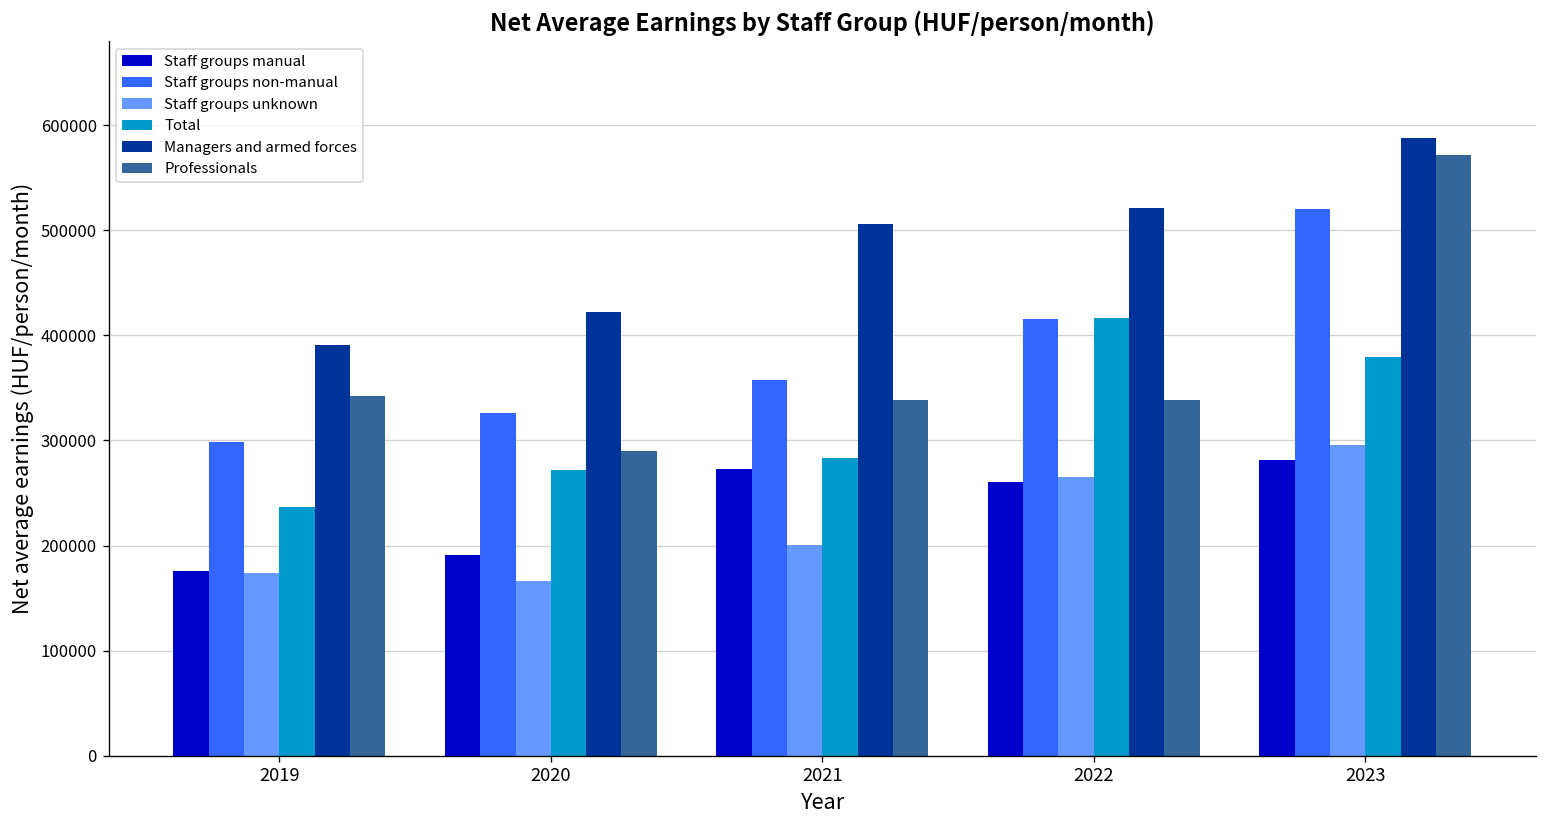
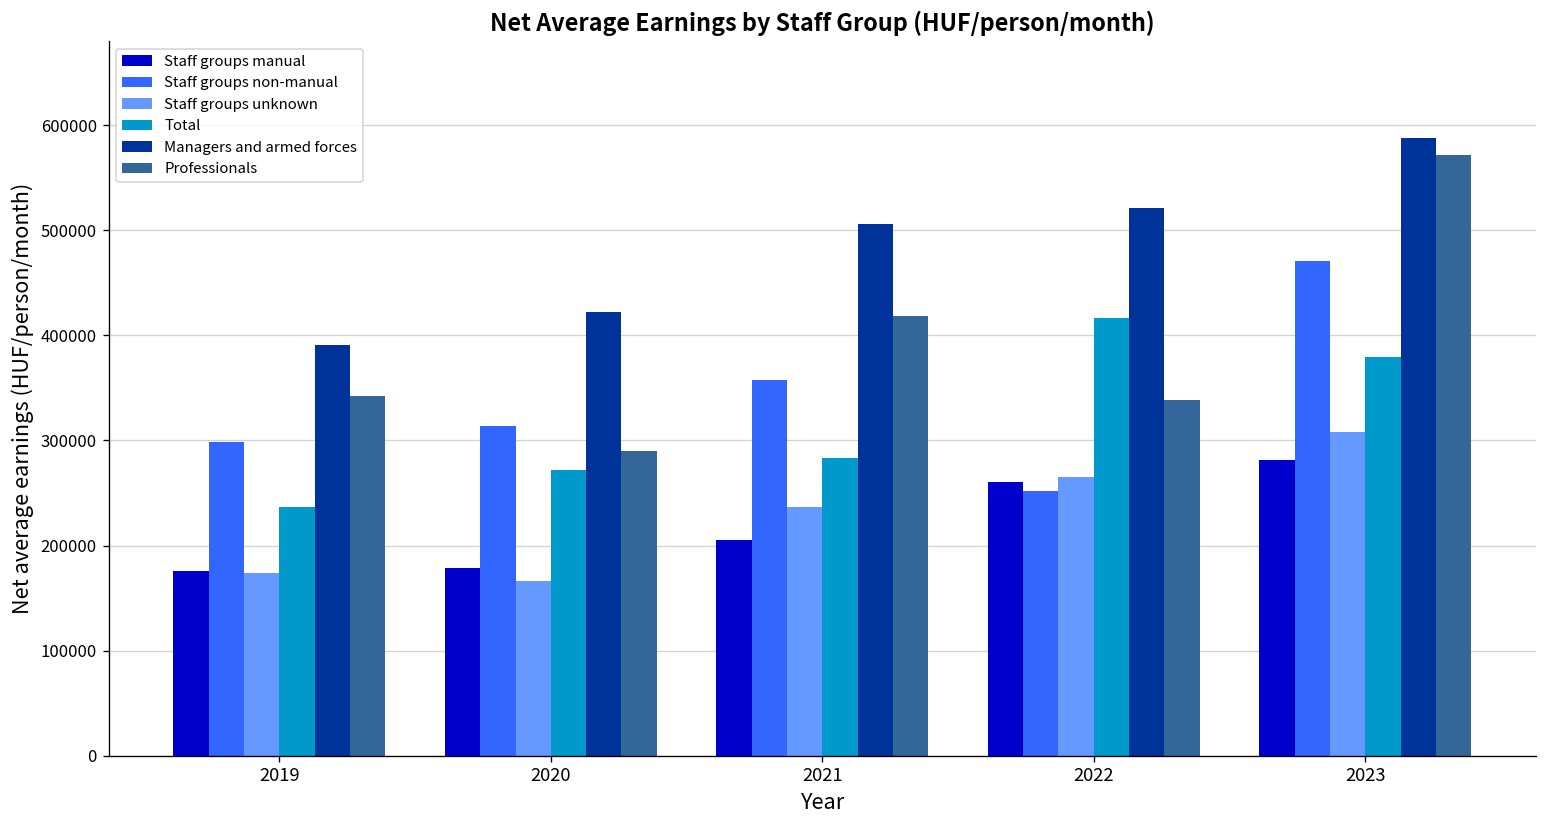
  {
    "Staff groups manual": {
      "2019": 180000,
-     "2020": 190000,
-     "2021": 270000,
+     "2020": 180000,
+     "2021": 210000,
      "2022": 260000,
      "2023": 280000
    },
    "Staff groups non-manual": {
      "2019": 300000,
-     "2020": 330000,
+     "2020": 310000,
      "2021": 360000,
-     "2022": 420000,
-     "2023": 520000
+     "2022": 250000,
+     "2023": 470000
    },
    "Staff groups unknown": {
      "2019": 170000,
      "2020": 170000,
-     "2021": 200000,
+     "2021": 240000,
      "2022": 270000,
-     "2023": 300000
+     "2023": 310000
    },
    "Total": {
      "2019": 240000,
      "2020": 270000,
      "2021": 280000,
      "2022": 420000,
      "2023": 380000
    },
    "Managers and armed forces": {
      "2019": 390000,
      "2020": 420000,
      "2021": 510000,
      "2022": 520000,
      "2023": 590000
    },
    "Professionals": {
      "2019": 340000,
      "2020": 290000,
-     "2021": 340000,
+     "2021": 420000,
      "2022": 340000,
      "2023": 570000
    }
  }
